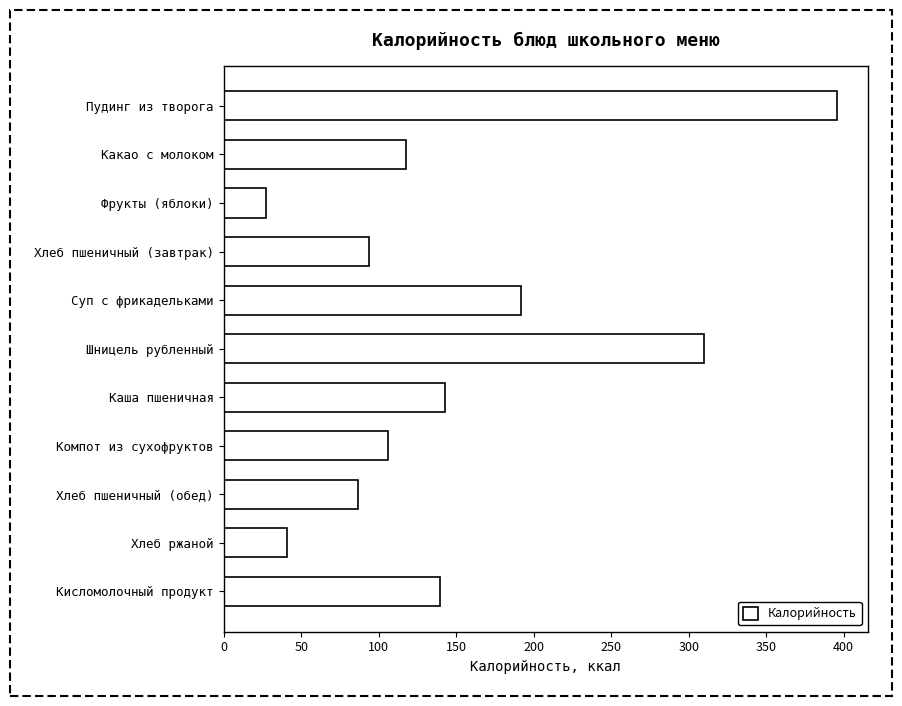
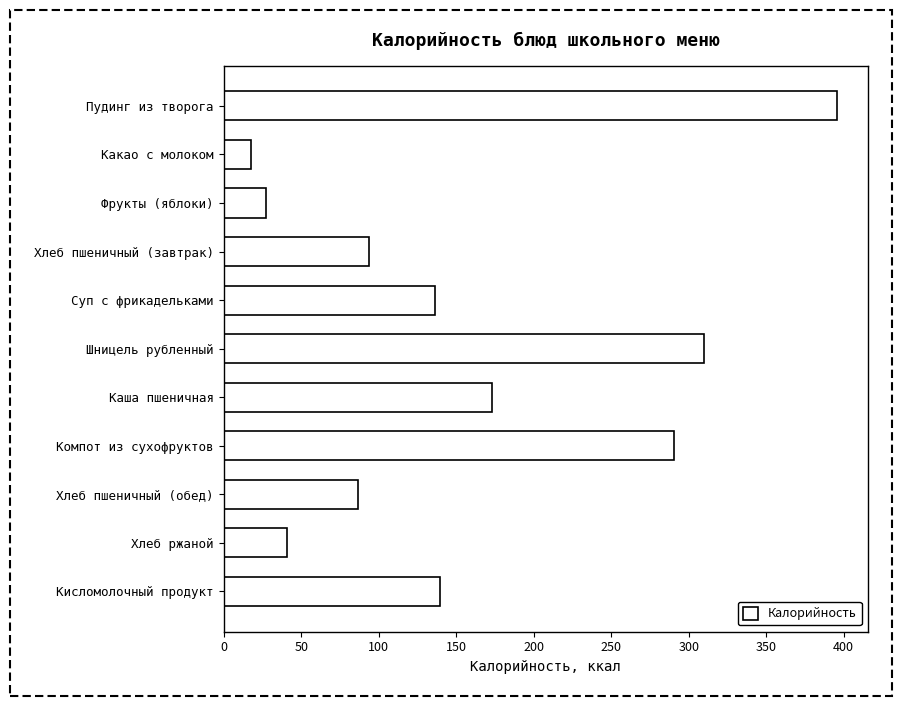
  {
    "Пудинг из творога": 396,
-   "Какао с молоком": 118,
+   "Какао с молоком": 18,
    "Фрукты (яблоки)": 27,
    "Хлеб пшеничный (завтрак)": 94,
-   "Суп с фрикадельками": 192,
+   "Суп с фрикадельками": 137,
    "Шницель рубленный": 310,
-   "Каша пшеничная": 143,
-   "Компот из сухофруктов": 106,
+   "Каша пшеничная": 173,
+   "Компот из сухофруктов": 291,
    "Хлеб пшеничный (обед)": 87,
    "Хлеб ржаной": 41,
    "Кисломолочный продукт": 139
  }
